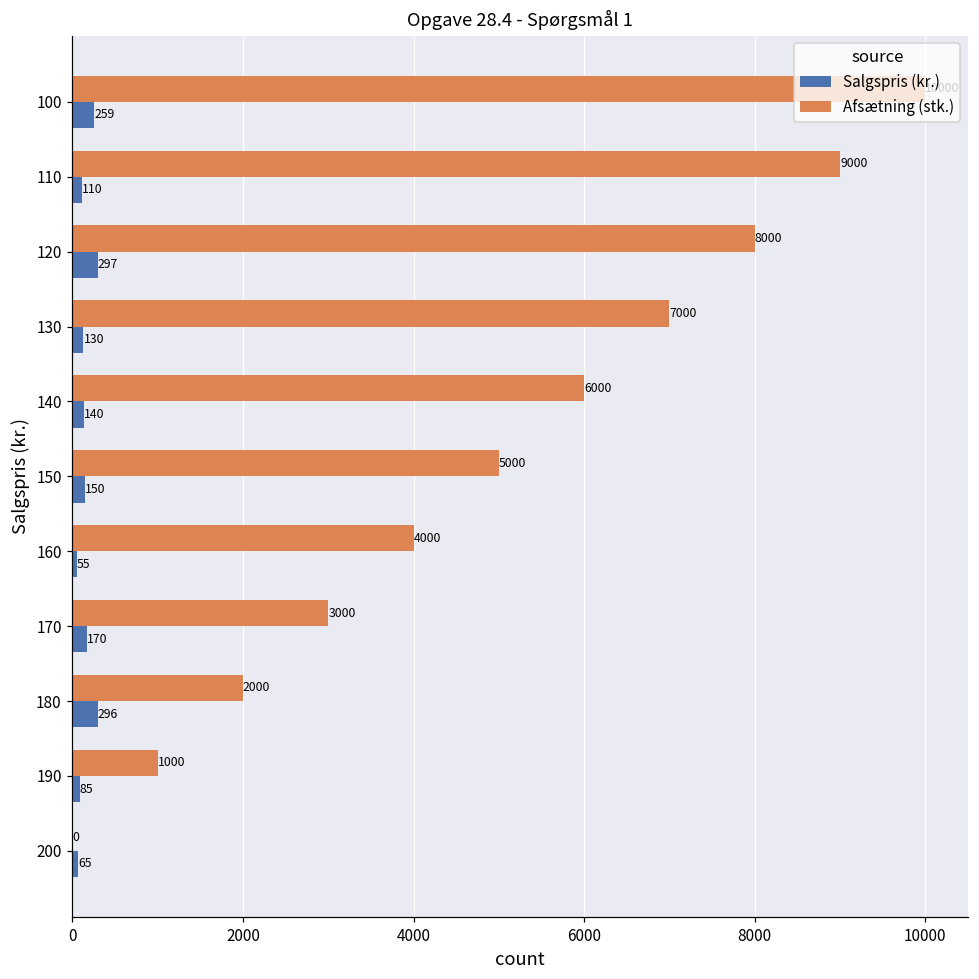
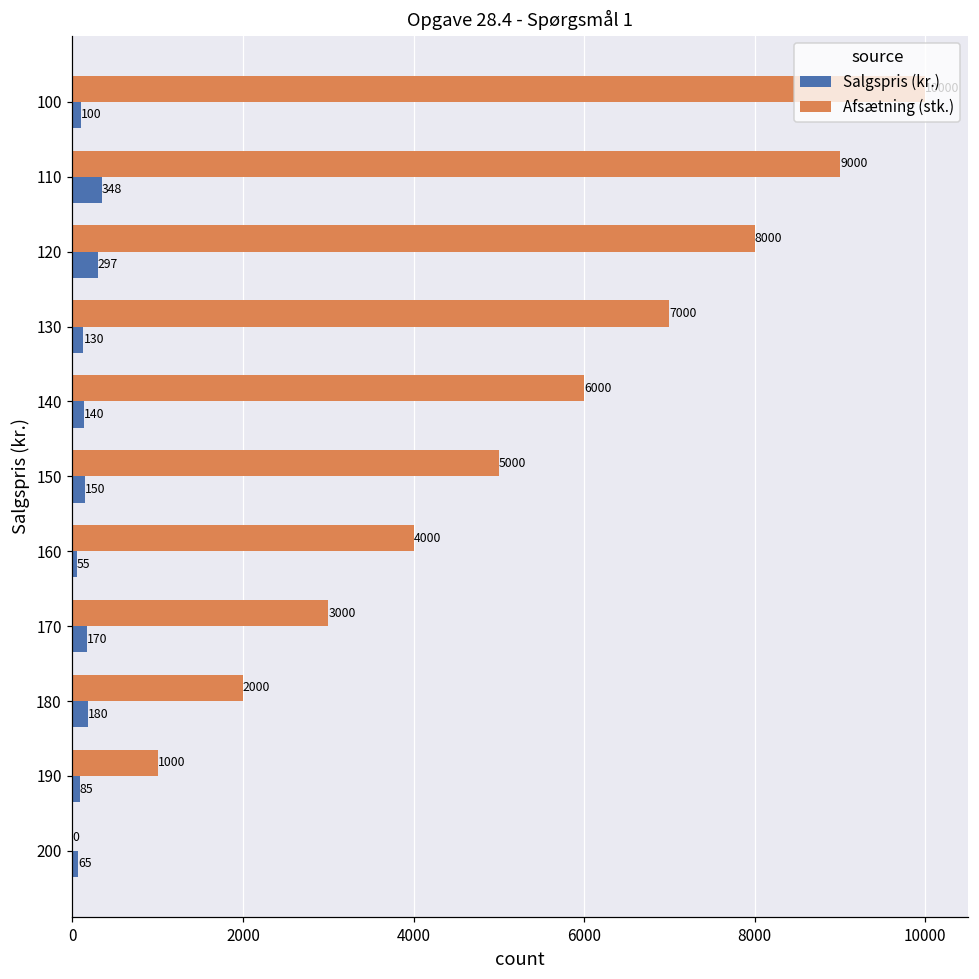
  {
    "Salgspris (kr.)": {
-     "100": 259,
-     "110": 110,
+     "100": 100,
+     "110": 348,
      "120": 297,
      "130": 130,
      "140": 140,
      "150": 150,
      "160": 55,
      "170": 170,
-     "180": 296,
+     "180": 180,
      "190": 85,
      "200": 65
    },
    "Afsætning (stk.)": {
      "110": 9000,
      "120": 8000,
      "130": 7000,
      "140": 6000,
      "150": 5000,
      "160": 4000,
      "170": 3000,
      "180": 2000,
      "190": 1000,
      "200": 0
    }
  }
